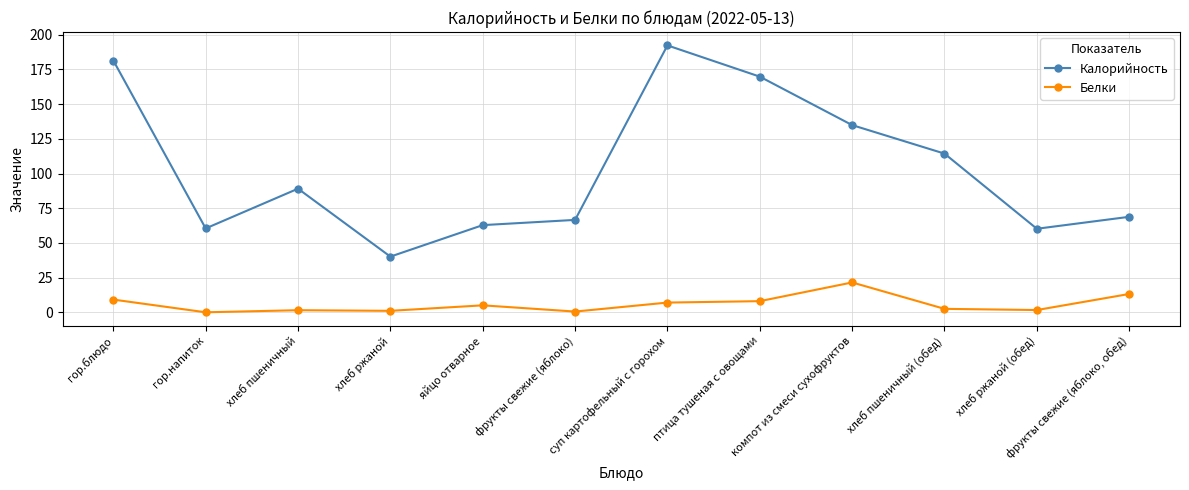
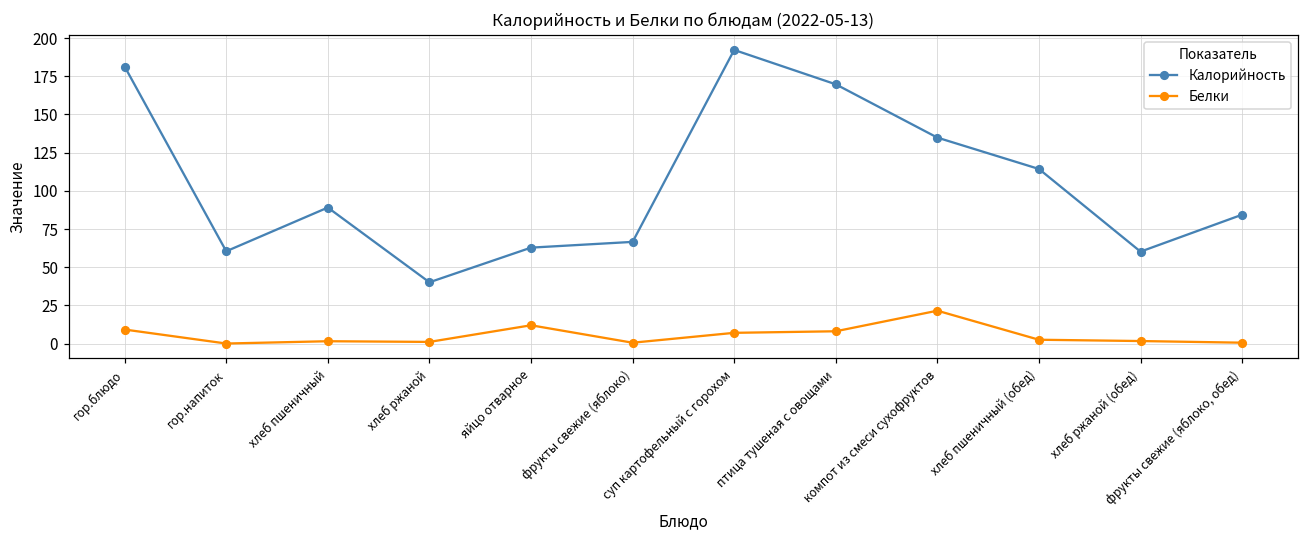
  {
    "Калорийность": {
      "гор.блюдо": 181,
      "гор.напиток": 60,
      "хлеб пшеничный": 89,
      "хлеб ржаной": 40,
      "яйцо отварное": 63,
      "фрукты свежие (яблоко)": 67,
      "суп картофельный с горохом": 192,
      "птица тушеная с овощами": 170,
      "компот из смеси сухофруктов": 135,
      "хлеб пшеничный (обед)": 114,
      "хлеб ржаной (обед)": 60,
-     "фрукты свежие (яблоко, обед)": 69
+     "фрукты свежие (яблоко, обед)": 84
    },
    "Белки": {
      "гор.блюдо": 9,
      "гор.напиток": 0,
      "хлеб пшеничный": 2,
      "хлеб ржаной": 1,
-     "яйцо отварное": 5,
+     "яйцо отварное": 12,
      "фрукты свежие (яблоко)": 1,
      "суп картофельный с горохом": 7,
      "птица тушеная с овощами": 8,
      "компот из смеси сухофруктов": 22,
      "хлеб пшеничный (обед)": 3,
      "хлеб ржаной (обед)": 2,
-     "фрукты свежие (яблоко, обед)": 13
+     "фрукты свежие (яблоко, обед)": 1
    }
  }
